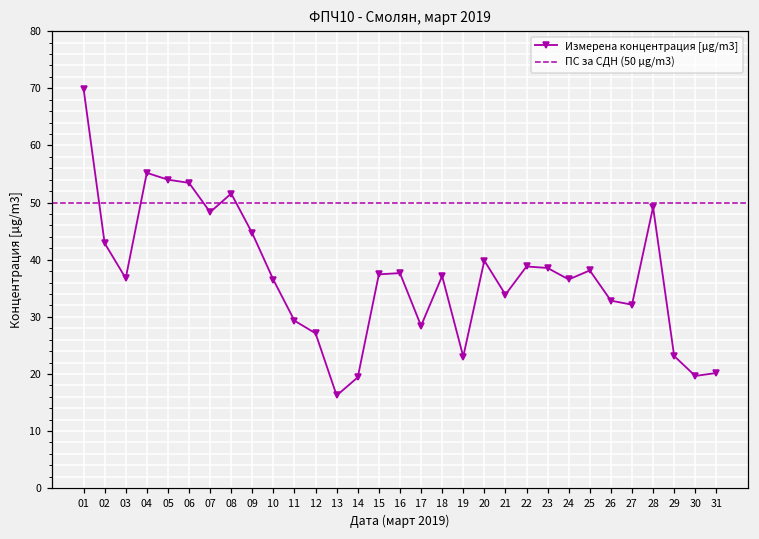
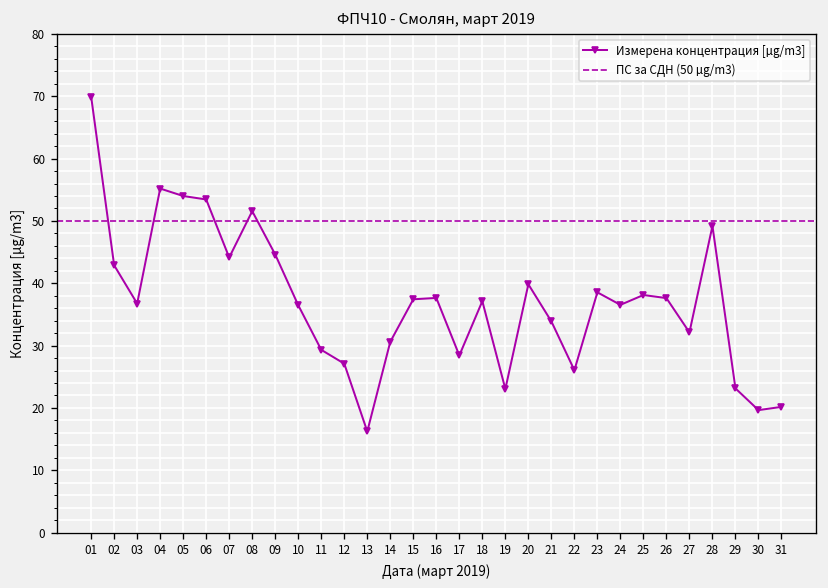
  {
    "01": 70,
    "02": 43,
    "03": 37,
    "04": 55,
    "05": 54,
    "06": 53,
-   "07": 48,
+   "07": 44,
    "08": 52,
    "09": 45,
    "10": 36,
    "11": 29,
    "12": 27,
    "13": 16,
-   "14": 19,
+   "14": 31,
    "15": 37,
    "16": 38,
    "17": 28,
    "18": 37,
    "19": 23,
    "20": 40,
    "21": 34,
-   "22": 39,
+   "22": 26,
    "23": 39,
    "24": 37,
    "25": 38,
-   "26": 33,
+   "26": 38,
    "27": 32,
    "28": 49,
    "29": 23,
    "30": 20,
    "31": 20
  }
